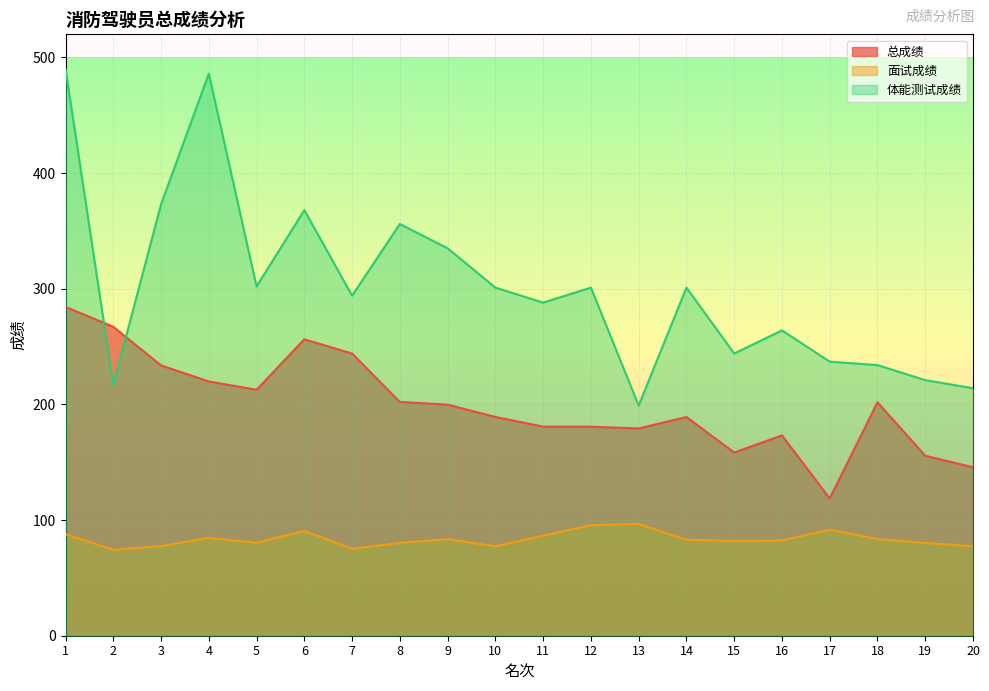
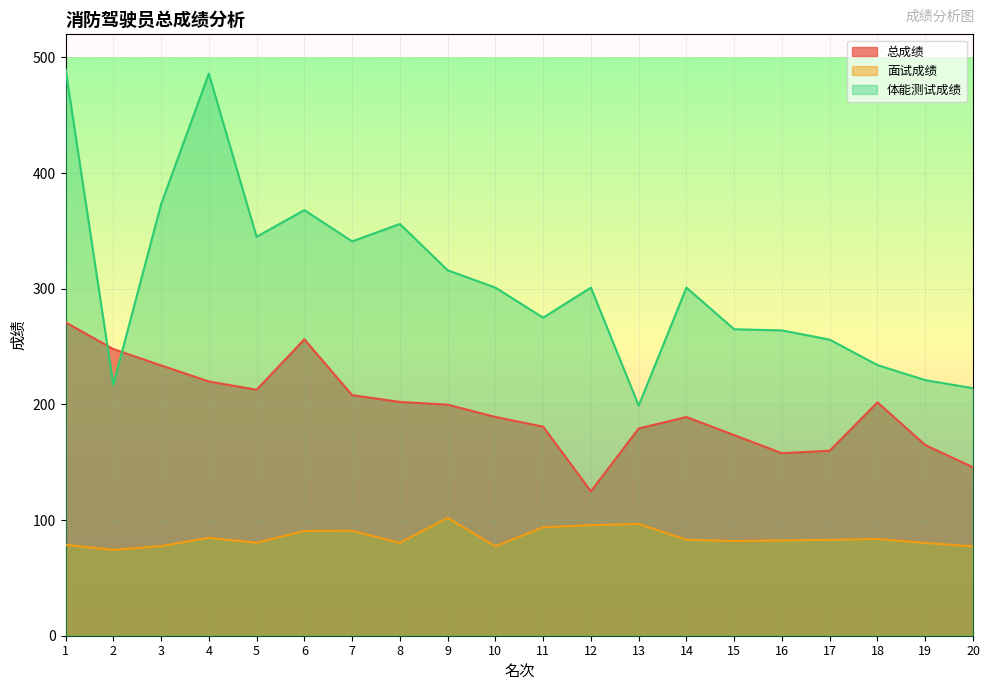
  {
    "总成绩": {
-     "1": 284,
-     "2": 267,
+     "1": 271,
+     "2": 248,
      "3": 234,
      "4": 220,
      "5": 213,
      "6": 256,
-     "7": 244,
+     "7": 208,
      "8": 202,
      "9": 200,
      "10": 189,
      "11": 181,
-     "12": 181,
+     "12": 125,
      "13": 179,
      "14": 189,
-     "15": 158,
-     "16": 173,
-     "17": 119,
+     "15": 173,
+     "16": 158,
+     "17": 160,
      "18": 202,
-     "19": 156,
+     "19": 165,
      "20": 146
    },
    "面试成绩": {
-     "1": 88,
+     "1": 79,
      "2": 74,
      "3": 77,
      "4": 85,
      "5": 80,
      "6": 91,
-     "7": 75,
+     "7": 91,
      "8": 80,
-     "9": 84,
+     "9": 102,
      "10": 77,
-     "11": 87,
+     "11": 94,
      "12": 96,
      "13": 97,
      "14": 83,
      "15": 82,
      "16": 82,
-     "17": 92,
+     "17": 83,
      "18": 84,
      "19": 80,
      "20": 77
    },
    "体能测试成绩": {
      "1": 490,
      "2": 217,
      "3": 373,
      "4": 486,
-     "5": 302,
+     "5": 345,
      "6": 368,
-     "7": 294,
+     "7": 341,
      "8": 356,
-     "9": 335,
+     "9": 316,
      "10": 301,
-     "11": 288,
+     "11": 275,
      "12": 301,
      "13": 199,
      "14": 301,
-     "15": 244,
+     "15": 265,
      "16": 264,
-     "17": 237,
+     "17": 256,
      "18": 234,
      "19": 221,
      "20": 214
    }
  }
